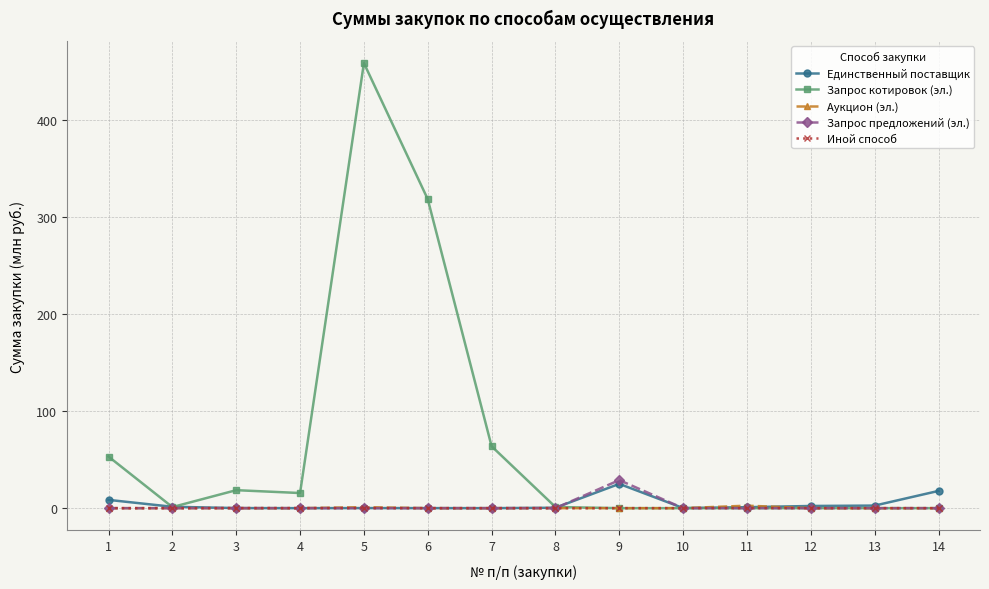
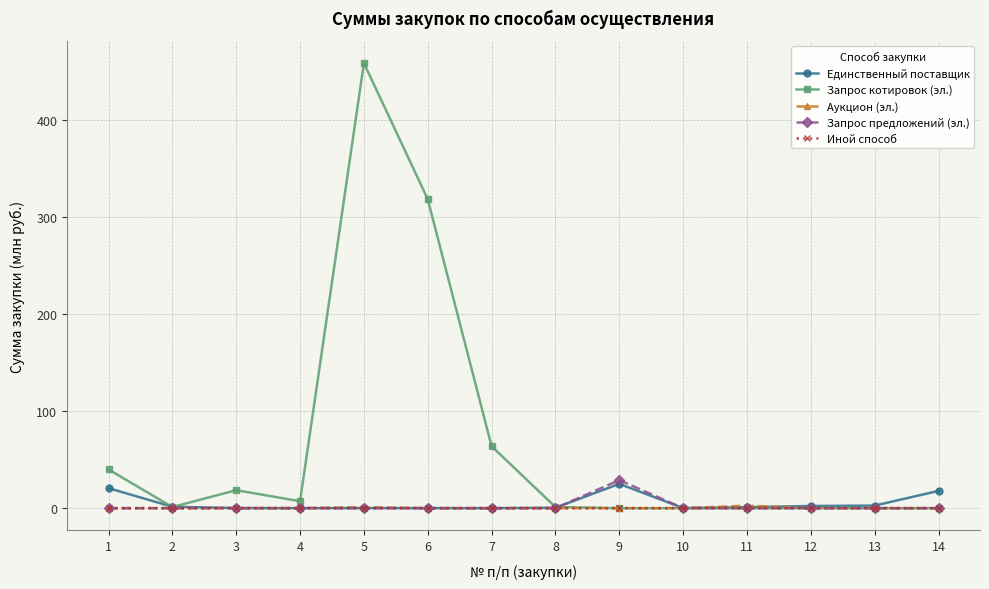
  {
    "Единственный поставщик": {
-     "1": 10,
+     "1": 20,
      "9": 30,
      "13": 0,
      "14": 20
    },
    "Запрос котировок (эл.)": {
-     "1": 50,
+     "1": 40,
      "3": 20,
-     "4": 20,
+     "4": 10,
      "5": 460,
      "6": 320,
      "7": 60
    },
    "Запрос предложений (эл.)": {
      "9": 30
    }
  }
